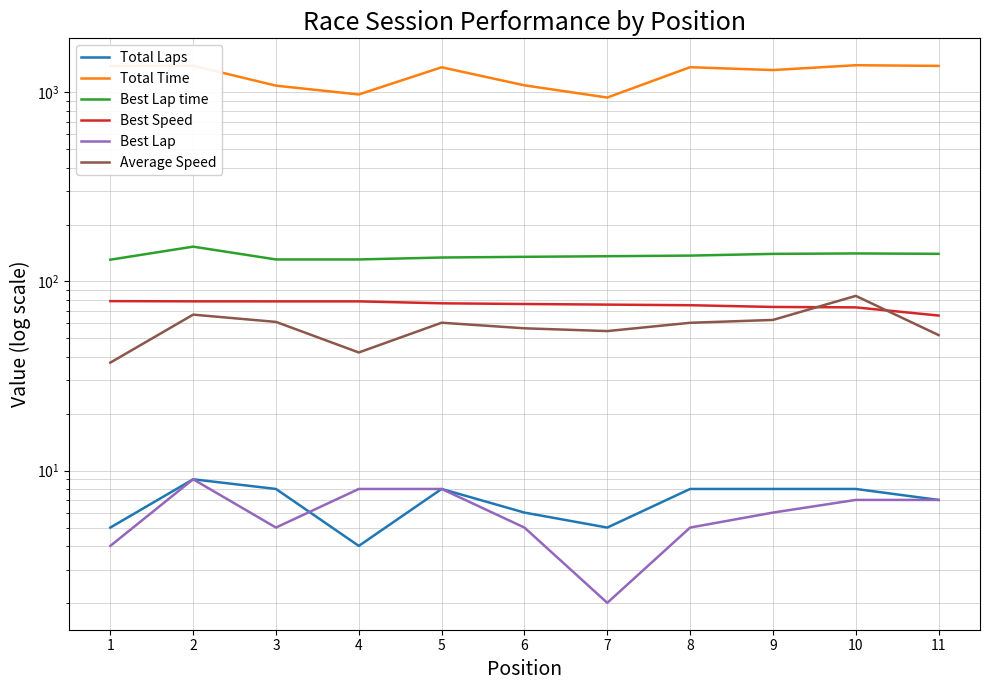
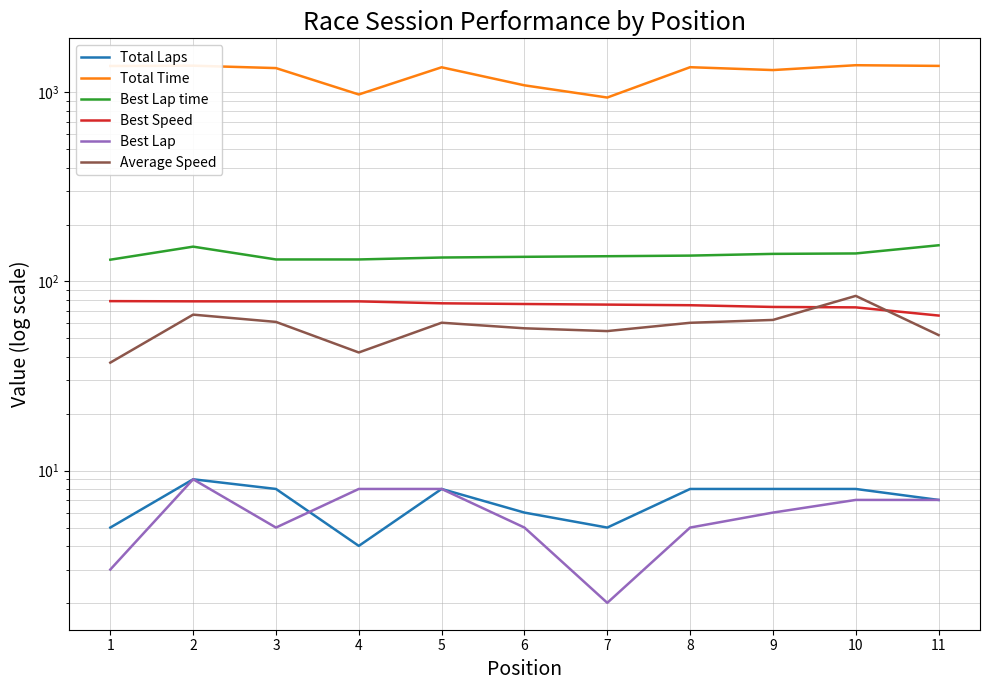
  {
    "Total Laps": {
      "1": 5,
      "3": 8,
      "4": 4,
      "6": 6,
      "7": 5,
      "8": 8,
      "9": 8,
      "10": 8
    },
    "Total Time": {
-     "3": 1100,
+     "3": 1300,
      "4": 1000,
      "5": 1400,
      "6": 1100,
      "7": 900,
      "8": 1400,
      "9": 1300,
      "10": 1400,
      "11": 1400
    },
    "Best Lap time": {
      "1": 130,
      "2": 150,
      "3": 130,
      "4": 130,
      "5": 130,
      "6": 130,
      "7": 140,
      "8": 140,
      "9": 140,
      "10": 140,
-     "11": 140
+     "11": 160
    },
    "Best Speed": {
      "1": 79,
      "2": 79,
      "3": 78,
      "4": 78,
      "5": 77,
      "6": 76,
      "7": 75,
      "8": 75,
      "9": 73,
      "10": 73,
      "11": 66
    },
    "Best Lap": {
-     "1": 4,
+     "1": 3,
      "3": 5,
      "4": 8,
      "6": 5,
      "7": 2,
      "8": 5,
      "9": 6,
      "10": 7
    },
    "Average Speed": {
      "1": 37,
      "2": 67,
      "3": 61,
      "4": 42,
      "5": 61,
      "6": 57,
      "7": 55,
      "8": 60,
      "9": 63,
      "10": 80,
      "11": 52
    }
  }
